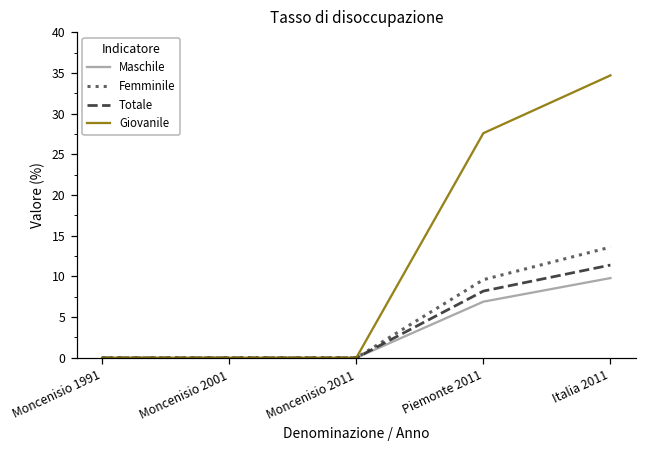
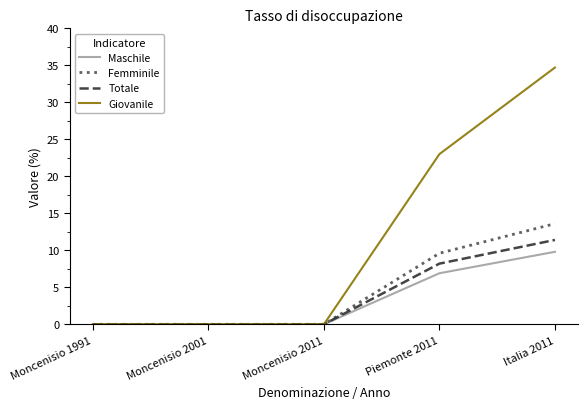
  {
    "Maschile": {
      "Piemonte 2011": 7,
      "Italia 2011": 10
    },
    "Giovanile": {
-     "Piemonte 2011": 28,
+     "Piemonte 2011": 23,
      "Italia 2011": 35
    }
  }
